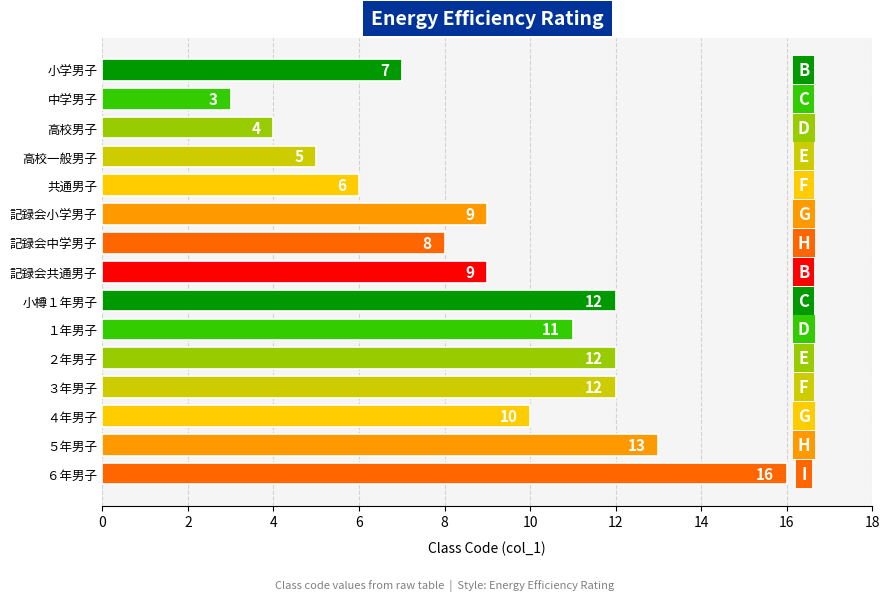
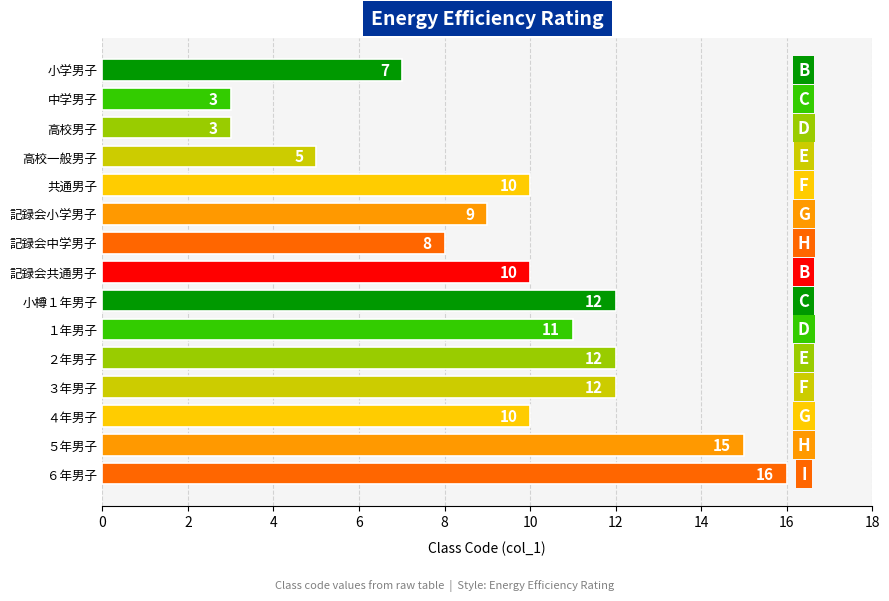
  {
    "小学男子": 7,
    "中学男子": 3,
-   "高校男子": 4,
+   "高校男子": 3,
    "高校一般男子": 5,
-   "共通男子": 6,
+   "共通男子": 10,
    "記録会小学男子": 9,
    "記録会中学男子": 8,
-   "記録会共通男子": 9,
+   "記録会共通男子": 10,
    "小樽１年男子": 12,
    "１年男子": 11,
    "２年男子": 12,
    "３年男子": 12,
    "４年男子": 10,
-   "５年男子": 13,
+   "５年男子": 15,
    "６年男子": 16
  }
